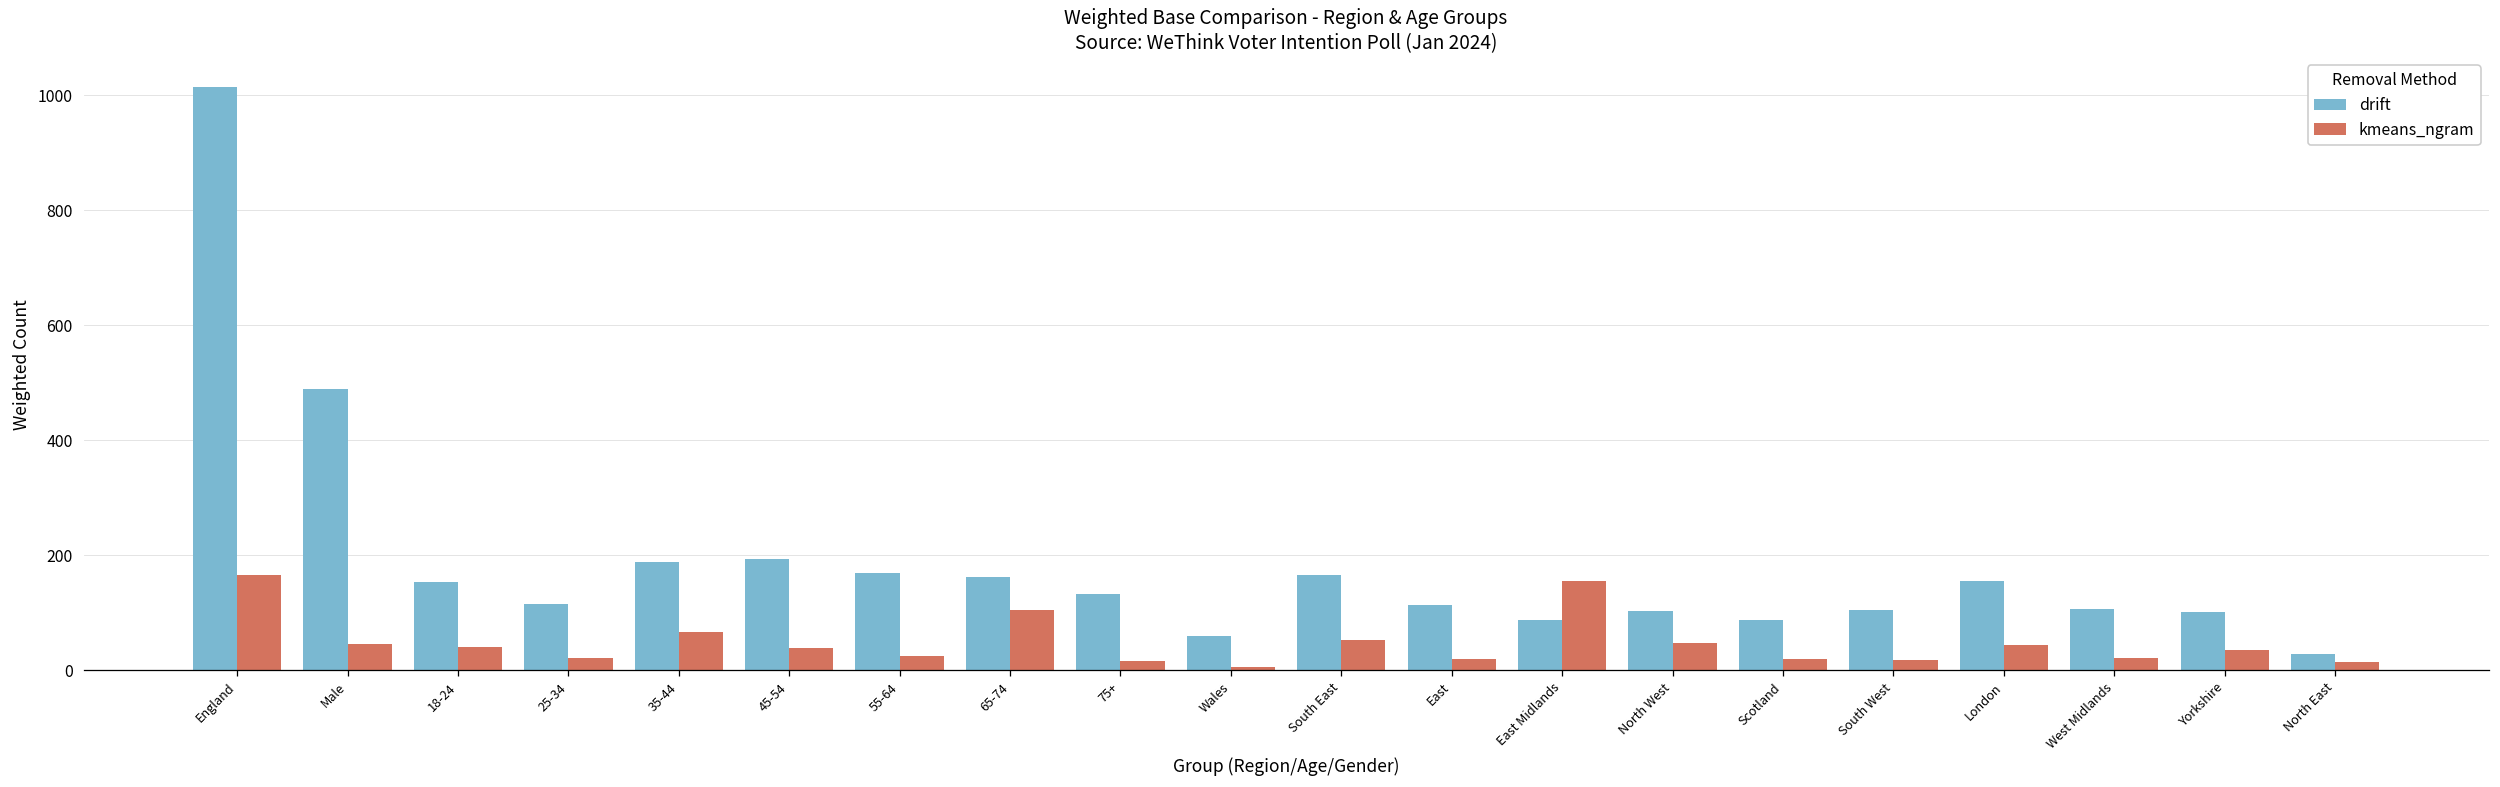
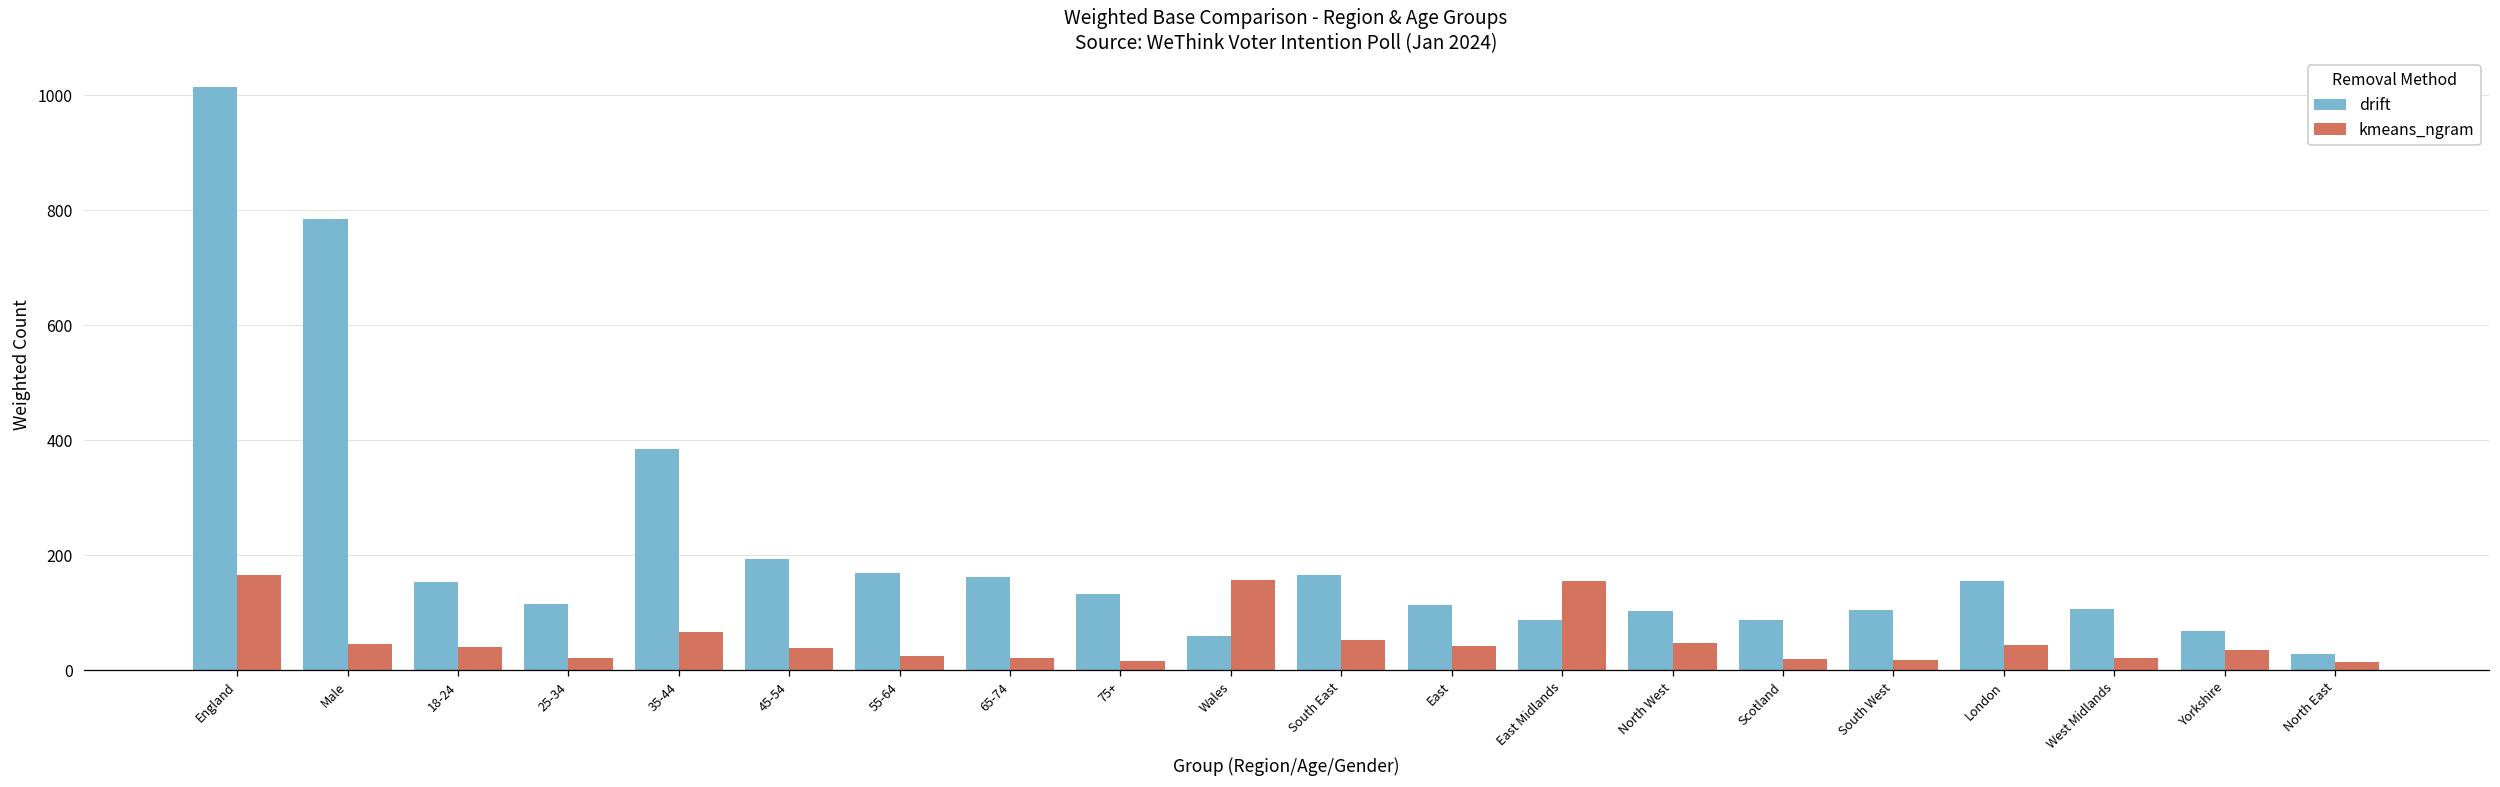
  {
    "drift": {
      "England": 1010,
-     "Male": 490,
+     "Male": 780,
      "18-24": 150,
      "25-34": 120,
-     "35-44": 190,
+     "35-44": 380,
      "45-54": 190,
      "55-64": 170,
      "65-74": 160,
      "75+": 130,
      "Wales": 60,
      "South East": 170,
      "East": 110,
      "East Midlands": 90,
      "North West": 100,
      "Scotland": 90,
      "South West": 100,
      "London": 160,
      "West Midlands": 110,
-     "Yorkshire": 100,
+     "Yorkshire": 70,
      "North East": 30
    },
    "kmeans_ngram": {
      "England": 160,
      "Male": 40,
      "18-24": 40,
      "25-34": 20,
      "35-44": 70,
      "45-54": 40,
      "55-64": 20,
-     "65-74": 100,
+     "65-74": 20,
      "75+": 20,
-     "Wales": 0,
+     "Wales": 160,
      "South East": 50,
-     "East": 20,
+     "East": 40,
      "East Midlands": 150,
      "North West": 50,
      "Scotland": 20,
      "South West": 20,
      "London": 40,
      "West Midlands": 20,
      "Yorkshire": 30,
      "North East": 10
    }
  }
